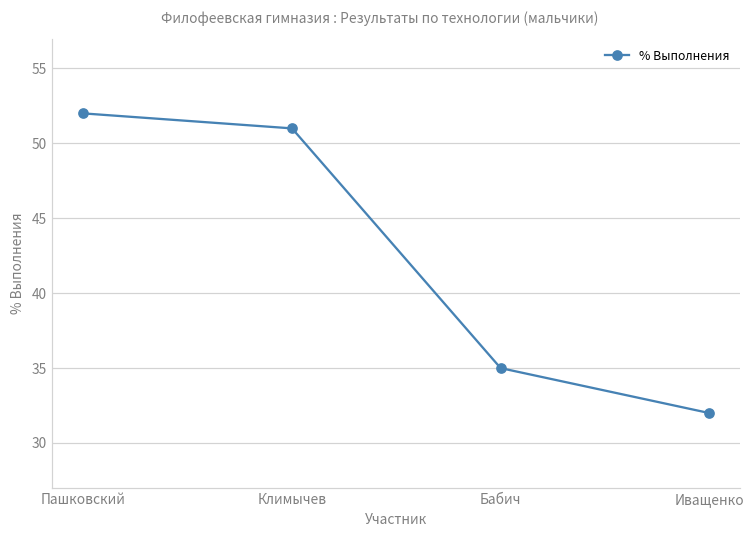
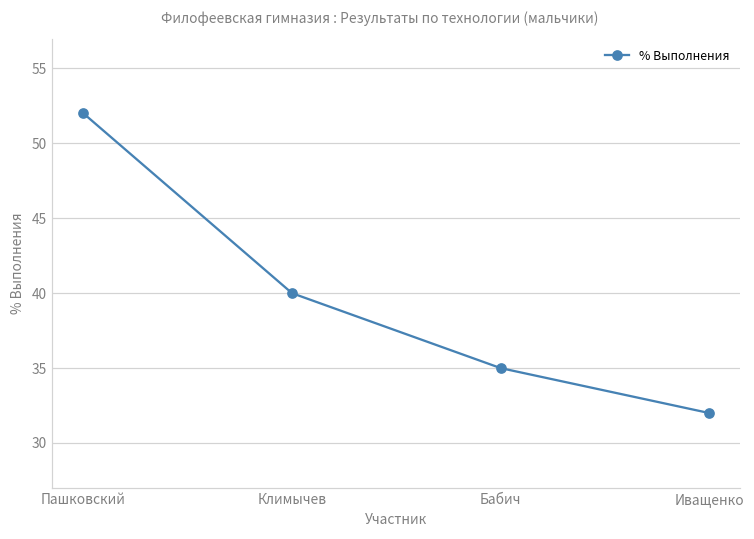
  {
    "Пашковский": 52,
-   "Климычев": 51,
+   "Климычев": 40,
    "Бабич": 35,
    "Иващенко": 32
  }
